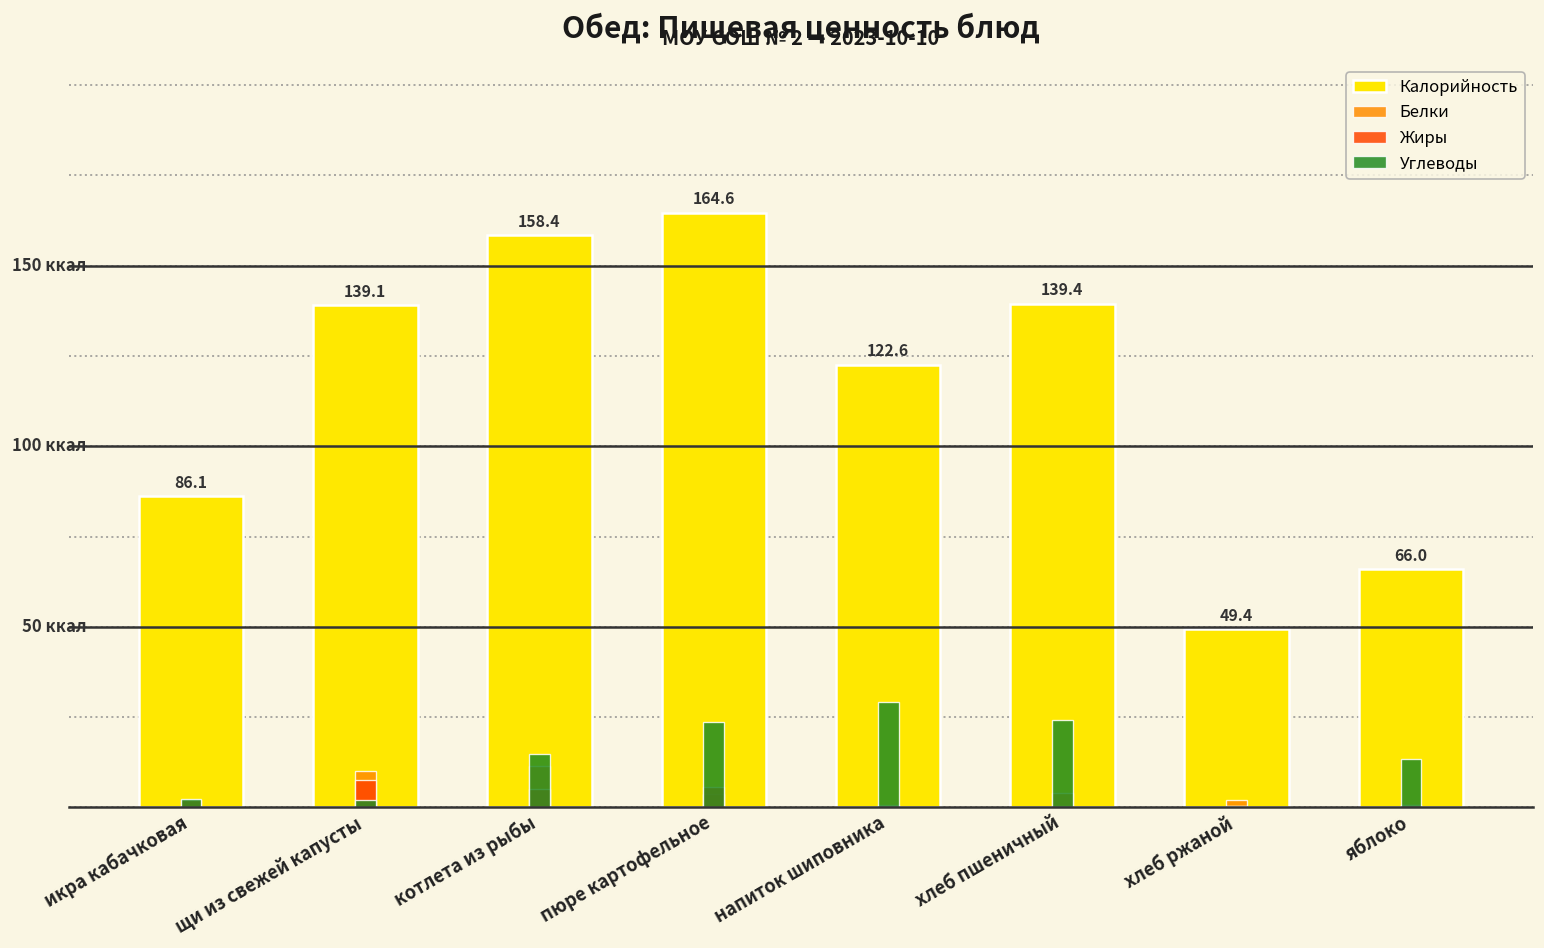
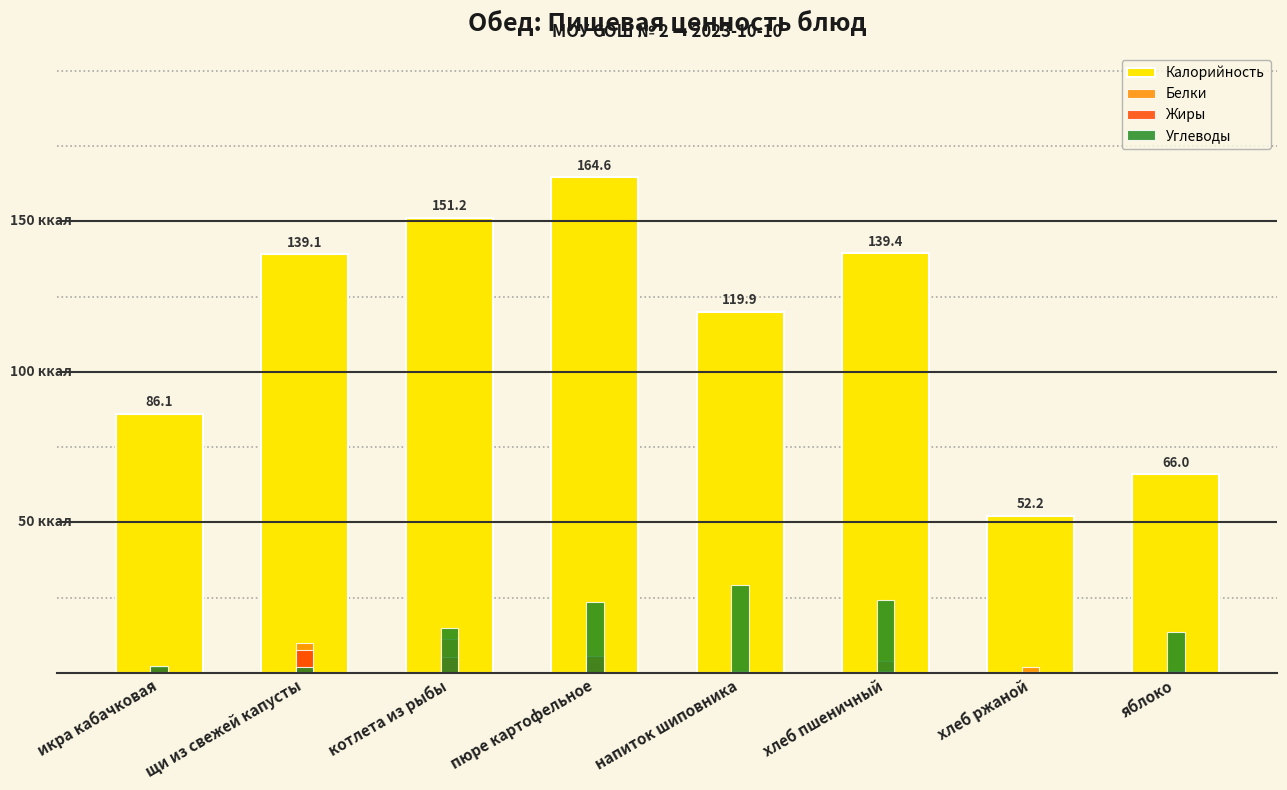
  {
    "Калорийность": {
      "икра кабачковая": 86.1,
      "щи из свежей капусты": 139.1,
-     "котлета из рыбы": 158.4,
+     "котлета из рыбы": 151.2,
      "пюре картофельное": 164.6,
-     "напиток шиповника": 122.6,
+     "напиток шиповника": 119.9,
      "хлеб пшеничный": 139.4,
-     "хлеб ржаной": 49.4,
+     "хлеб ржаной": 52.2,
      "яблоко": 66.0
    }
  }
